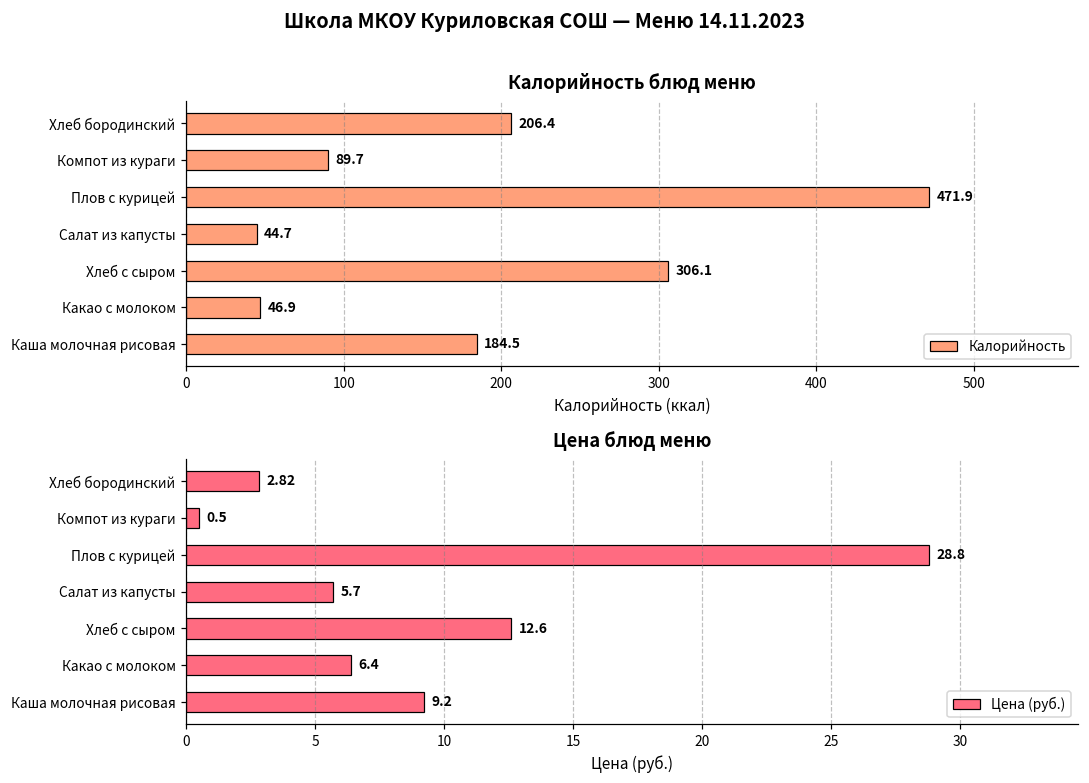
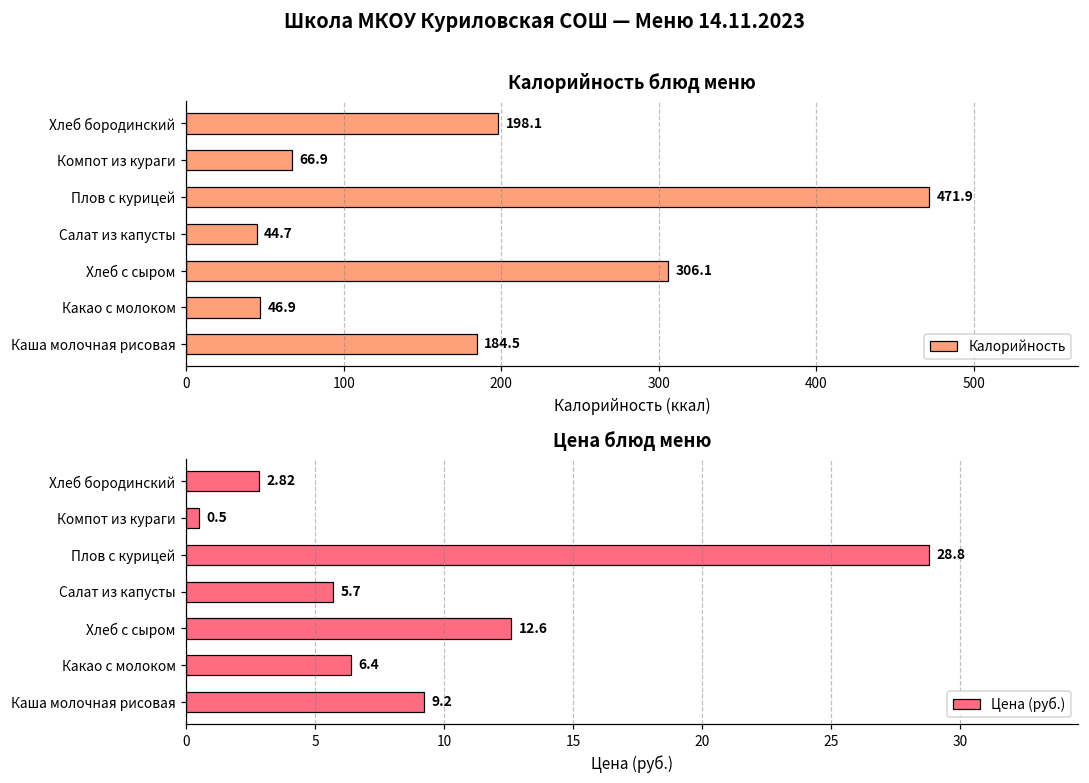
  {
    "Калорийность блюд меню": {
-     "Хлеб бородинский": 206.4,
-     "Компот из кураги": 89.7,
+     "Хлеб бородинский": 198.1,
+     "Компот из кураги": 66.9,
      "Плов с курицей": 471.9,
      "Салат из капусты": 44.7,
      "Хлеб с сыром": 306.1,
      "Какао с молоком": 46.9,
      "Каша молочная рисовая": 184.5
    },
    "Цена блюд меню": {
      "Хлеб бородинский": 2.82,
      "Компот из кураги": 0.5,
      "Плов с курицей": 28.8,
      "Салат из капусты": 5.7,
      "Хлеб с сыром": 12.6,
      "Какао с молоком": 6.4,
      "Каша молочная рисовая": 9.2
    }
  }
